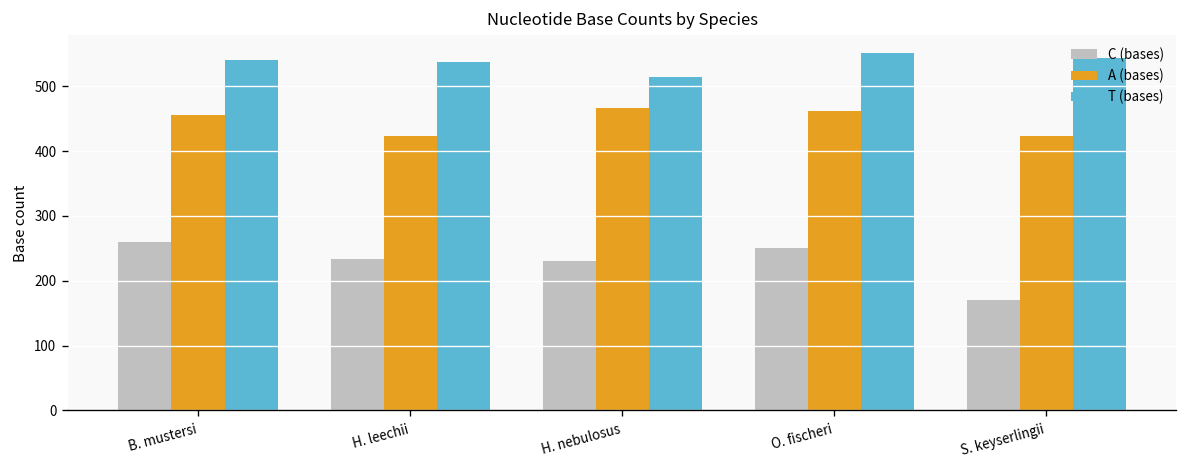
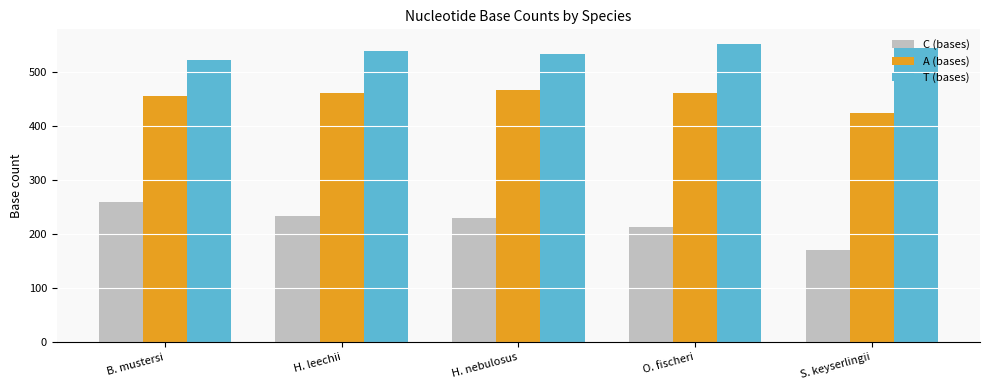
  {
    "C (bases)": {
      "B. mustersi": 260,
      "H. leechii": 230,
      "H. nebulosus": 230,
-     "O. fischeri": 250,
+     "O. fischeri": 210,
      "S. keyserlingii": 170
    },
    "A (bases)": {
      "B. mustersi": 460,
-     "H. leechii": 420,
+     "H. leechii": 460,
      "H. nebulosus": 470,
      "O. fischeri": 460,
      "S. keyserlingii": 420
    },
    "T (bases)": {
-     "B. mustersi": 540,
+     "B. mustersi": 520,
      "H. leechii": 540,
-     "H. nebulosus": 510,
+     "H. nebulosus": 530,
      "O. fischeri": 550,
      "S. keyserlingii": 540
    }
  }
